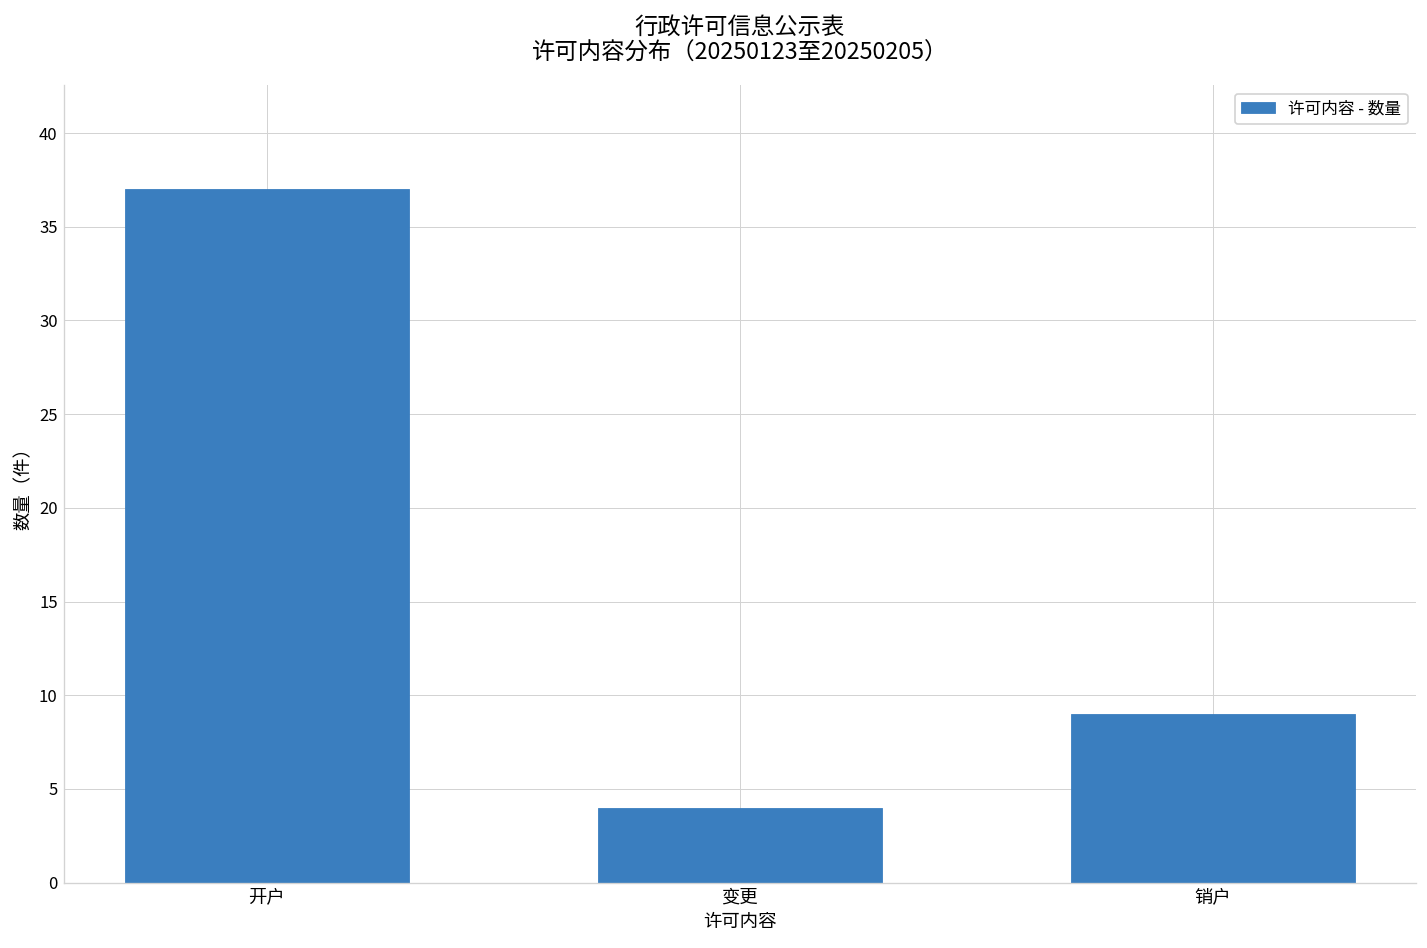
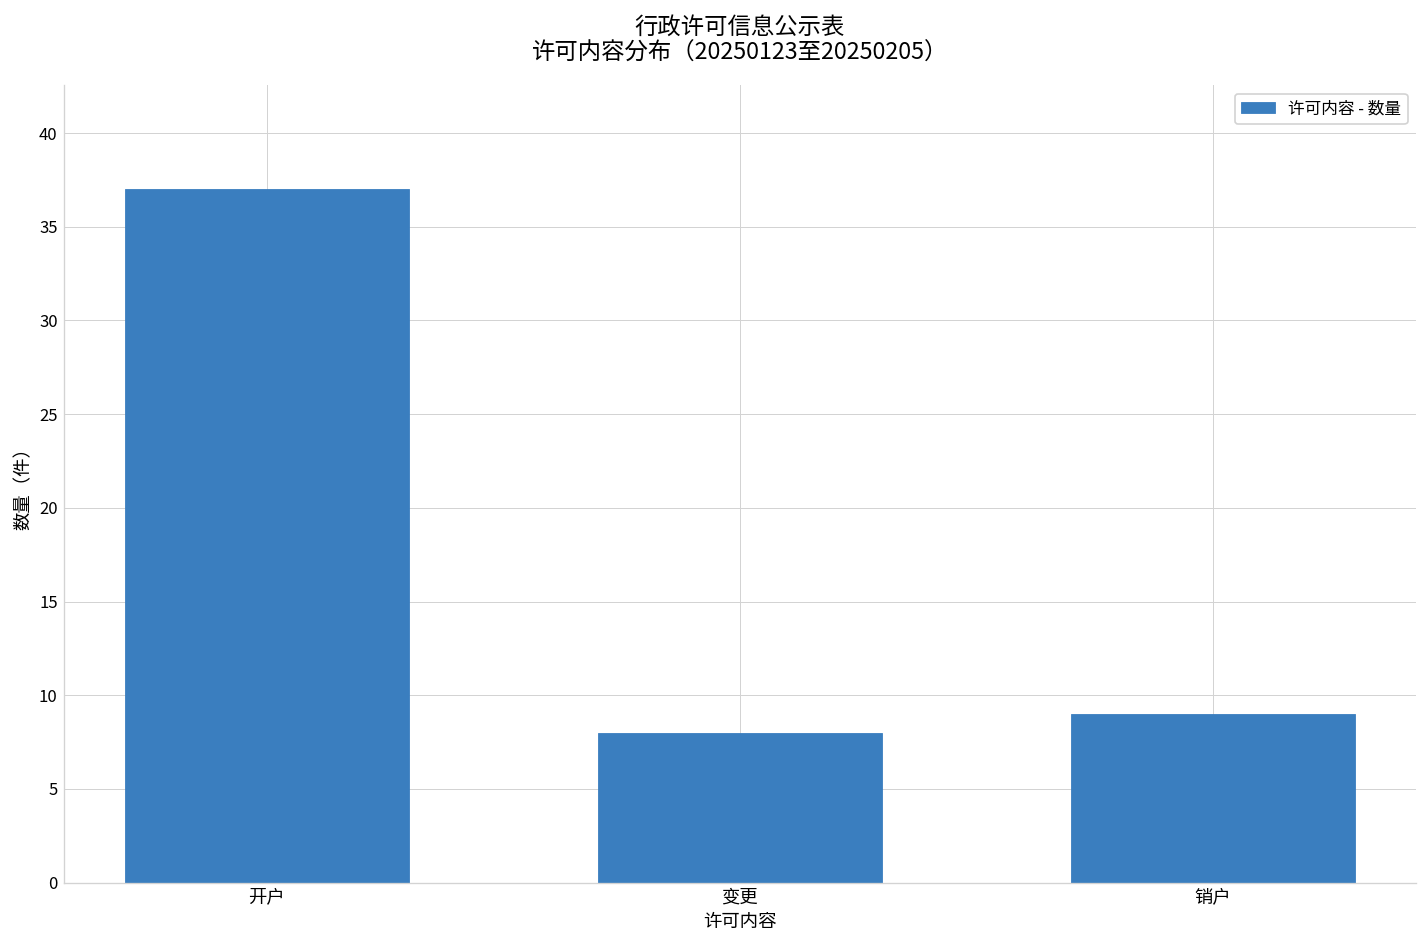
  {
    "开户": 37,
-   "变更": 4,
+   "变更": 8,
    "销户": 9
  }
